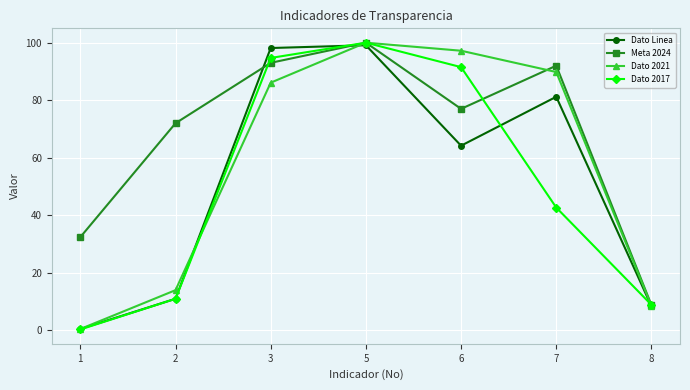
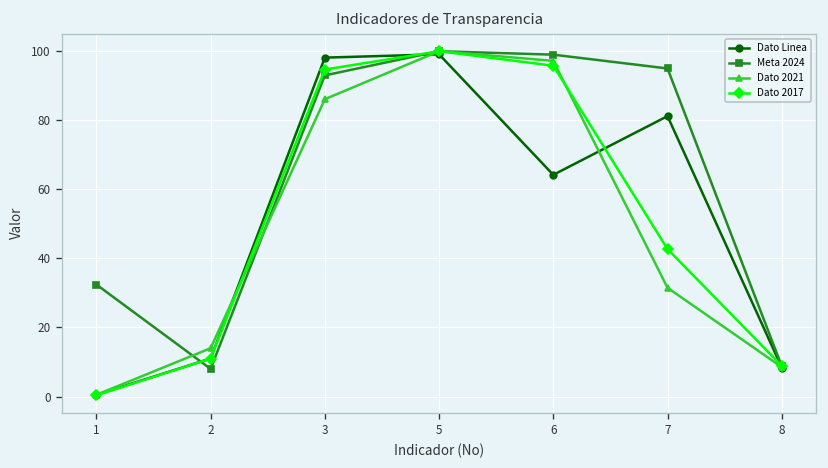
  {
    "Dato Linea": {
      "3": 98,
      "5": 99,
      "6": 64,
      "7": 81
    },
    "Meta 2024": {
      "1": 32,
-     "2": 72,
+     "2": 8,
      "3": 93,
-     "6": 77,
-     "7": 92
+     "6": 99,
+     "7": 95
    },
    "Dato 2021": {
      "2": 14,
      "3": 86,
      "6": 97,
-     "7": 90
+     "7": 32
    },
    "Dato 2017": {
      "3": 95,
-     "6": 92,
+     "6": 96,
      "7": 43
    }
  }
